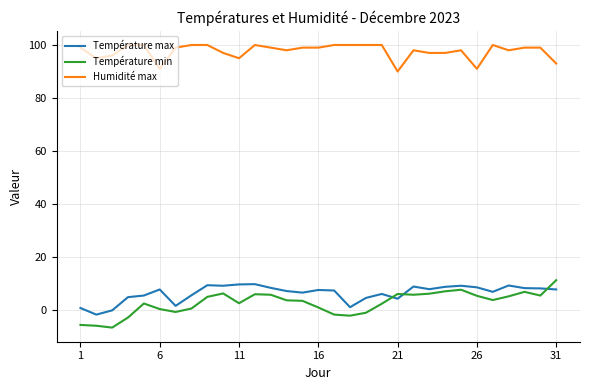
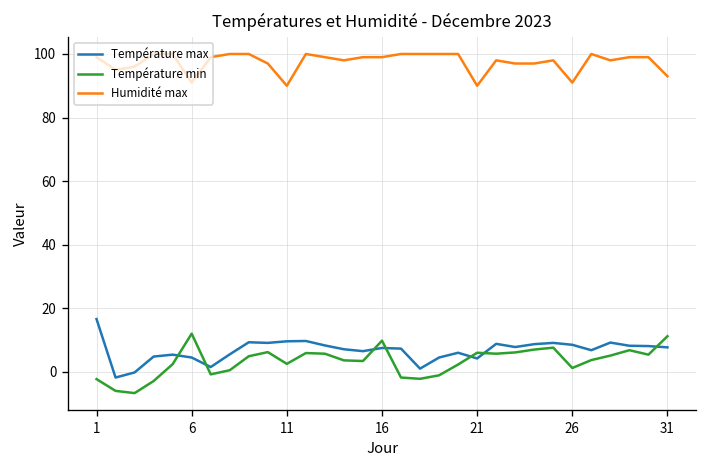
  {
    "Température max": {
-     "1": 1,
-     "6": 8,
+     "1": 17,
+     "6": 5,
      "11": 10,
      "16": 8,
      "21": 4,
      "26": 9,
      "31": 8
    },
    "Température min": {
-     "1": -6,
-     "6": 0,
+     "1": -2,
+     "6": 12,
      "11": 3,
-     "16": 1,
+     "16": 10,
      "21": 6,
-     "26": 5,
+     "26": 1,
      "31": 11
    },
    "Humidité max": {
-     "11": 95,
+     "11": 90,
      "16": 99,
      "21": 90,
      "26": 91,
      "31": 93
    }
  }
